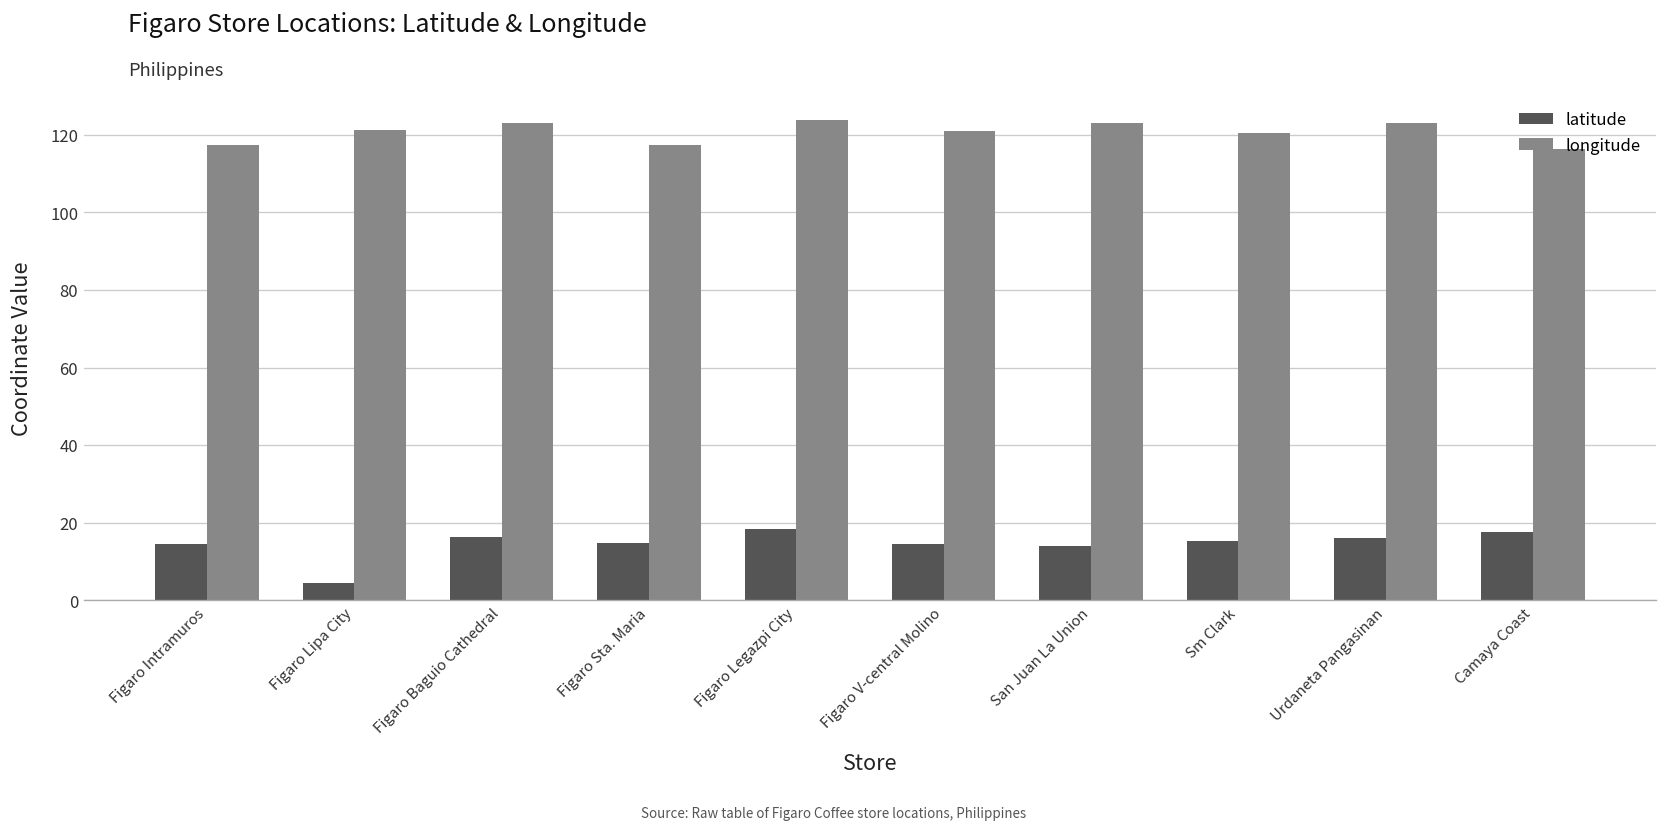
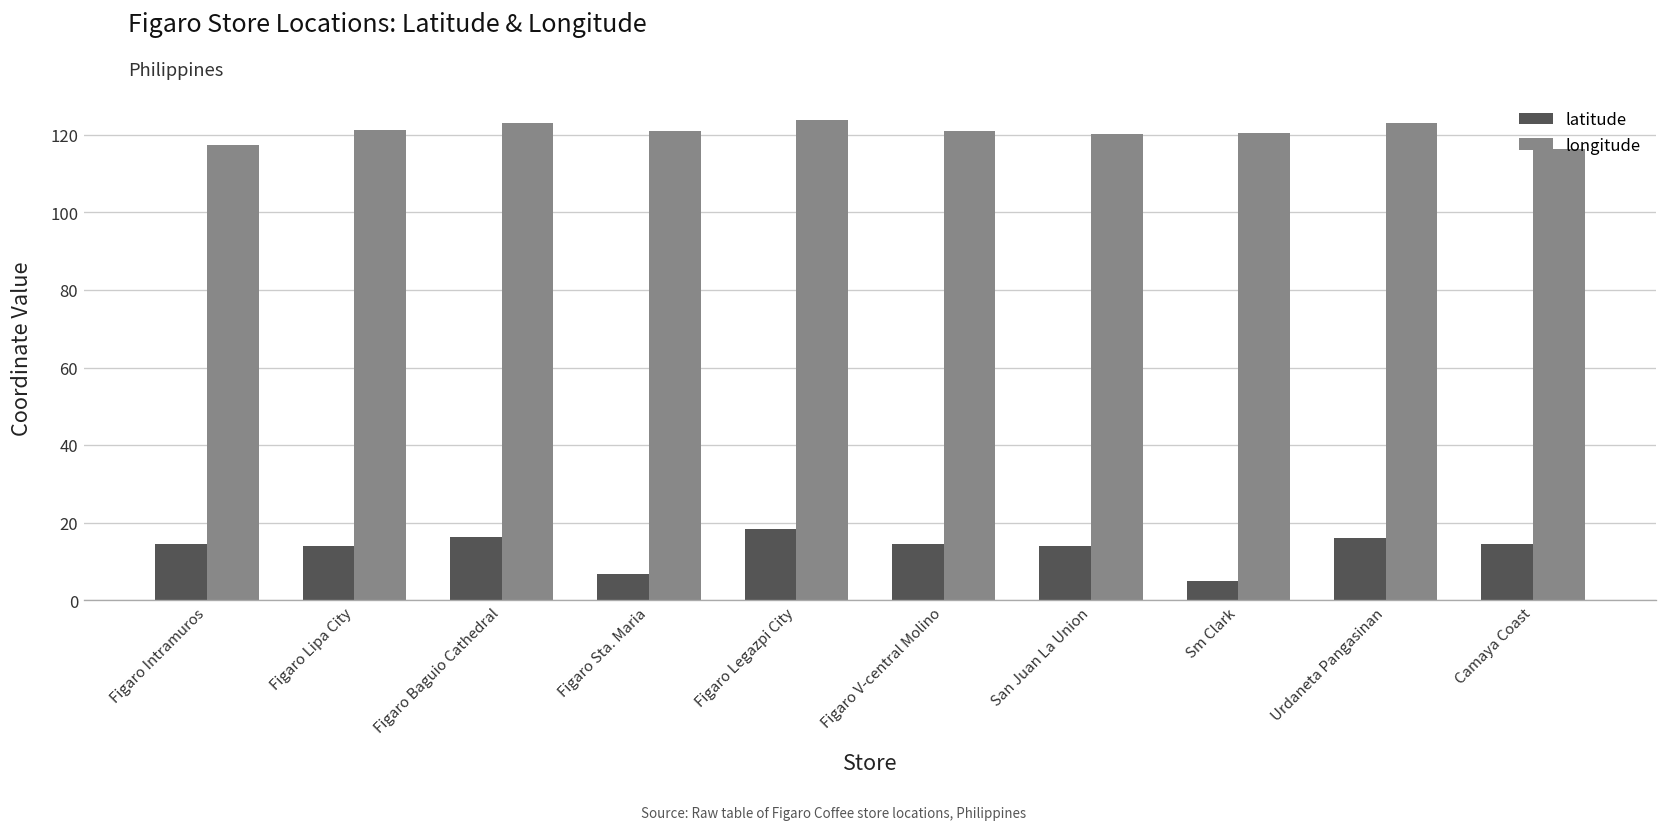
  {
    "latitude": {
      "Figaro Intramuros": 15,
-     "Figaro Lipa City": 4,
+     "Figaro Lipa City": 14,
      "Figaro Baguio Cathedral": 16,
-     "Figaro Sta. Maria": 15,
+     "Figaro Sta. Maria": 7,
      "Figaro Legazpi City": 18,
      "Figaro V-central Molino": 14,
      "San Juan La Union": 14,
-     "Sm Clark": 15,
+     "Sm Clark": 5,
      "Urdaneta Pangasinan": 16,
-     "Camaya Coast": 18
+     "Camaya Coast": 14
    },
    "longitude": {
      "Figaro Intramuros": 117,
      "Figaro Lipa City": 121,
      "Figaro Baguio Cathedral": 123,
-     "Figaro Sta. Maria": 117,
+     "Figaro Sta. Maria": 121,
      "Figaro Legazpi City": 124,
      "Figaro V-central Molino": 121,
-     "San Juan La Union": 123,
+     "San Juan La Union": 120,
      "Sm Clark": 121,
      "Urdaneta Pangasinan": 123,
      "Camaya Coast": 116
    }
  }
